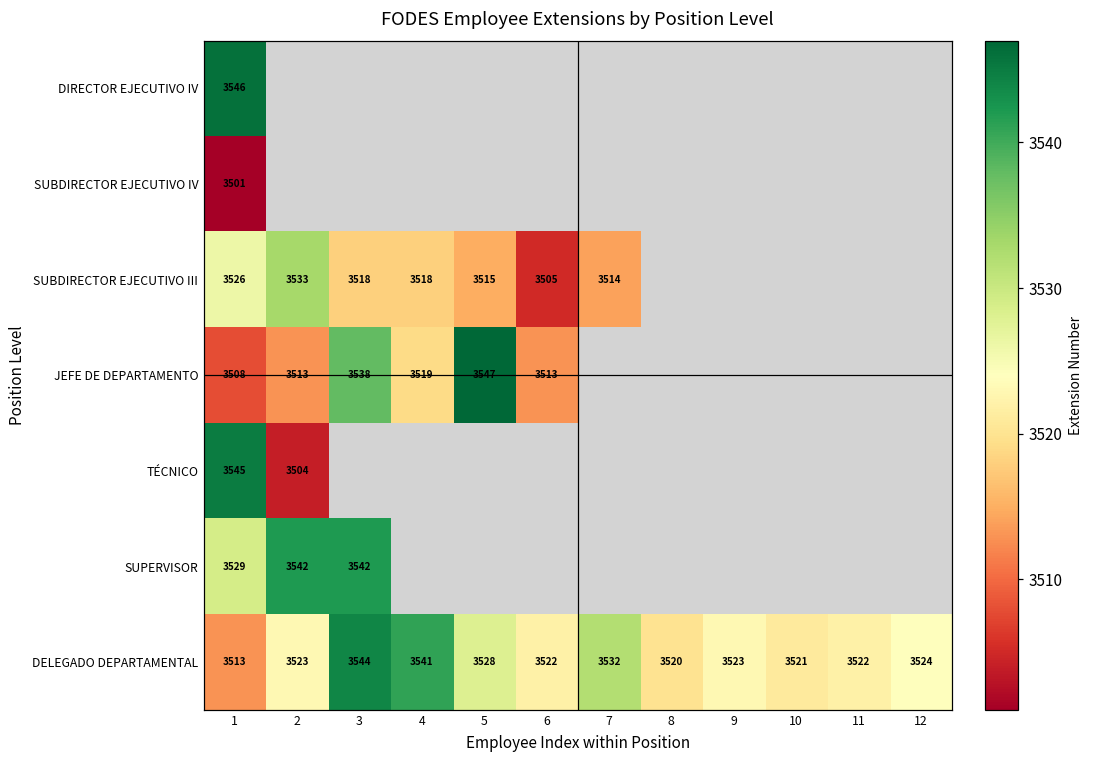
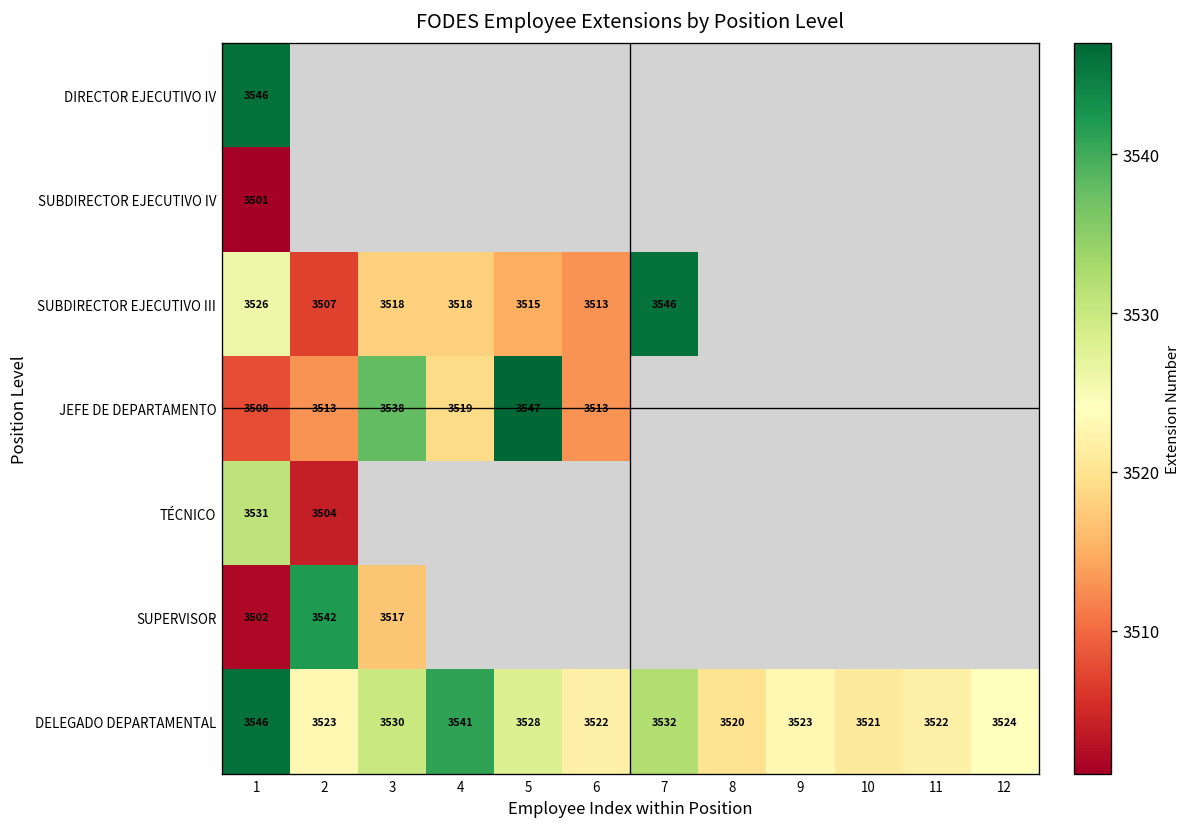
  {
    "DIRECTOR EJECUTIVO IV": {
      "1": 3546
    },
    "SUBDIRECTOR EJECUTIVO IV": {
      "1": 3501
    },
    "SUBDIRECTOR EJECUTIVO III": {
      "1": 3526,
-     "2": 3533,
+     "2": 3507,
      "3": 3518,
      "4": 3518,
      "5": 3515,
-     "6": 3505,
-     "7": 3514
+     "6": 3513,
+     "7": 3546
    },
    "JEFE DE DEPARTAMENTO": {
      "1": 3508,
      "2": 3513,
      "3": 3538,
      "4": 3519,
      "5": 3547,
      "6": 3513
    },
    "TÉCNICO": {
-     "1": 3545,
+     "1": 3531,
      "2": 3504
    },
    "SUPERVISOR": {
-     "1": 3529,
+     "1": 3502,
      "2": 3542,
-     "3": 3542
+     "3": 3517
    },
    "DELEGADO DEPARTAMENTAL": {
-     "1": 3513,
+     "1": 3546,
      "2": 3523,
-     "3": 3544,
+     "3": 3530,
      "4": 3541,
      "5": 3528,
      "6": 3522,
      "7": 3532,
      "8": 3520,
      "9": 3523,
      "10": 3521,
      "11": 3522,
      "12": 3524
    }
  }
